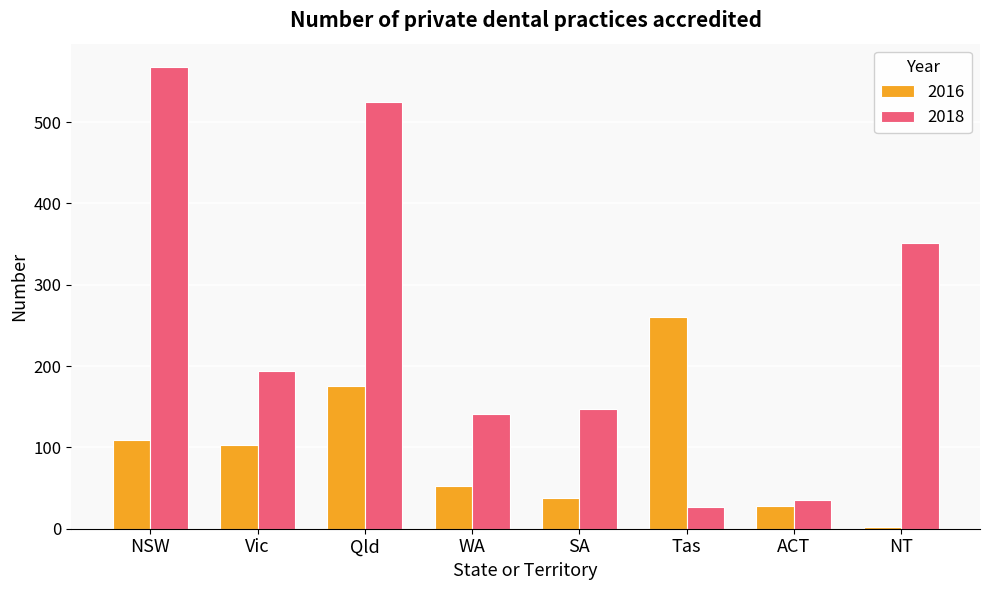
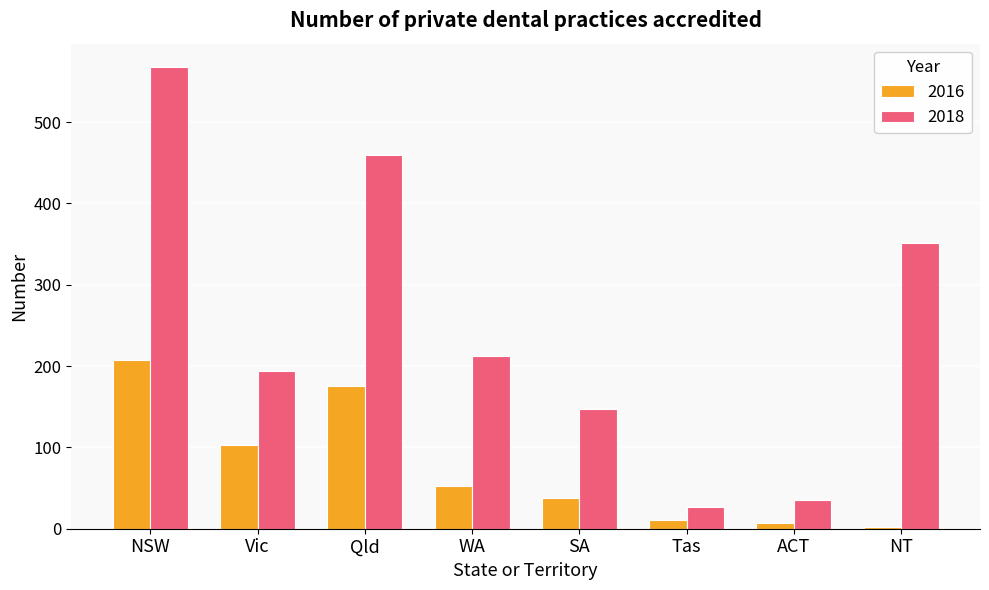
  {
    "2016": {
-     "NSW": 110,
+     "NSW": 210,
      "Vic": 100,
      "Qld": 180,
      "WA": 50,
      "SA": 40,
-     "Tas": 260,
-     "ACT": 30
+     "Tas": 10,
+     "ACT": 10
    },
    "2018": {
      "NSW": 570,
      "Vic": 190,
-     "Qld": 530,
-     "WA": 140,
+     "Qld": 460,
+     "WA": 210,
      "SA": 150,
      "Tas": 30,
      "ACT": 40,
      "NT": 350
    }
  }
